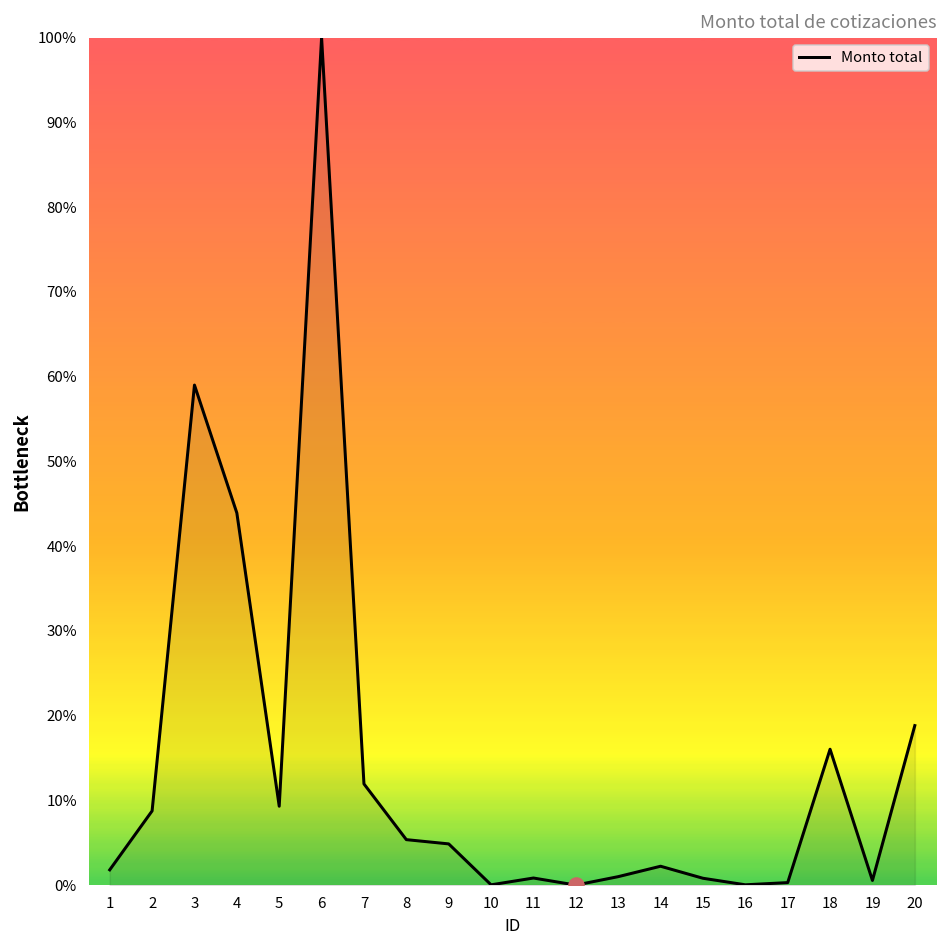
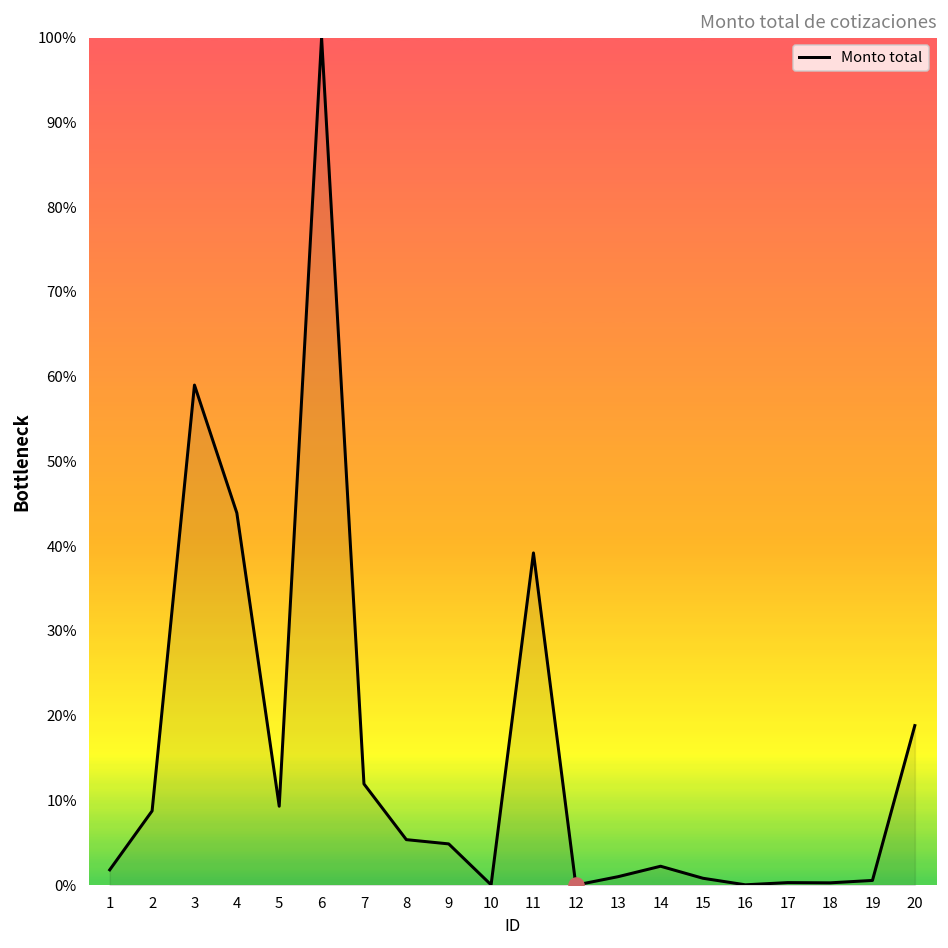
  {
    "Monto total": {
      "1": "2%",
      "2": "9%",
      "3": "59%",
      "4": "44%",
      "5": "9%",
      "6": "100%",
      "7": "12%",
      "8": "5%",
      "9": "5%",
      "10": "0%",
-     "11": "1%",
+     "11": "39%",
      "13": "1%",
      "14": "2%",
      "15": "1%",
      "16": "0%",
      "17": "0%",
-     "18": "16%",
+     "18": "0%",
      "19": "1%",
      "20": "19%"
    }
  }
